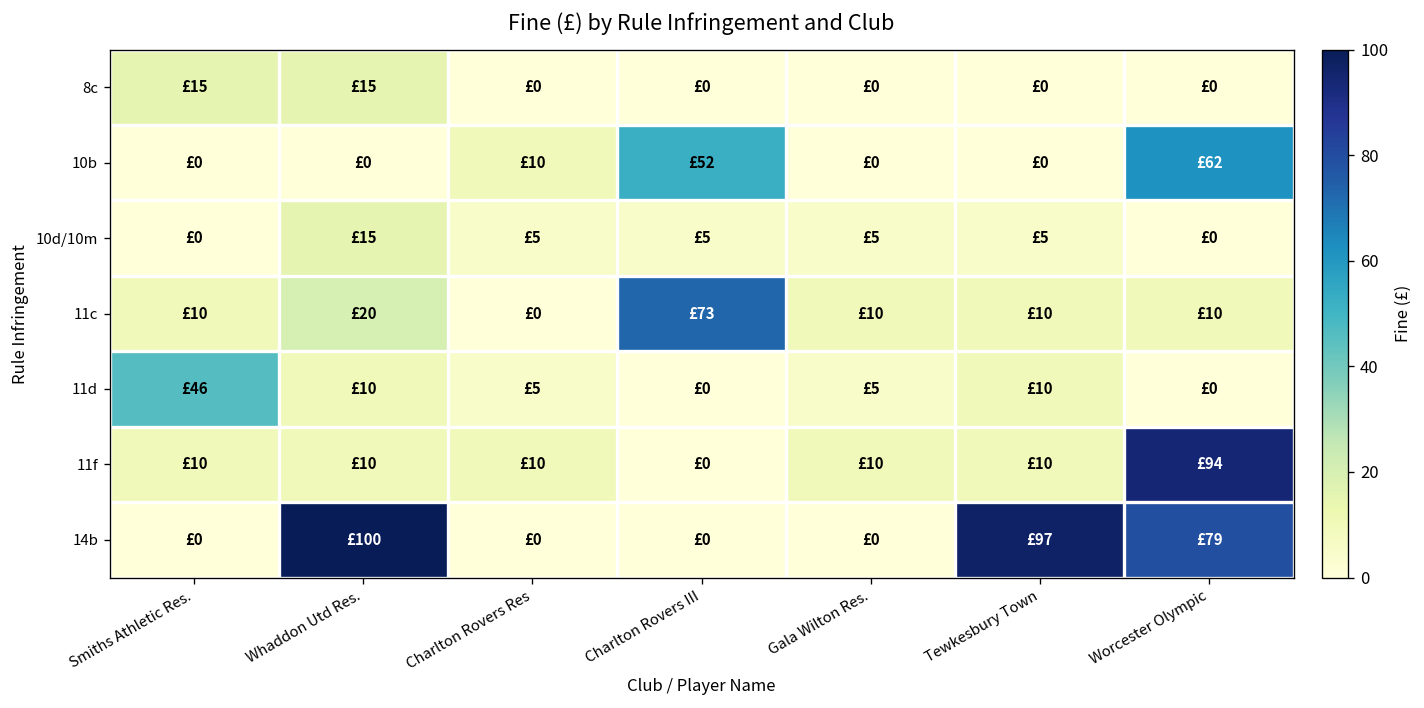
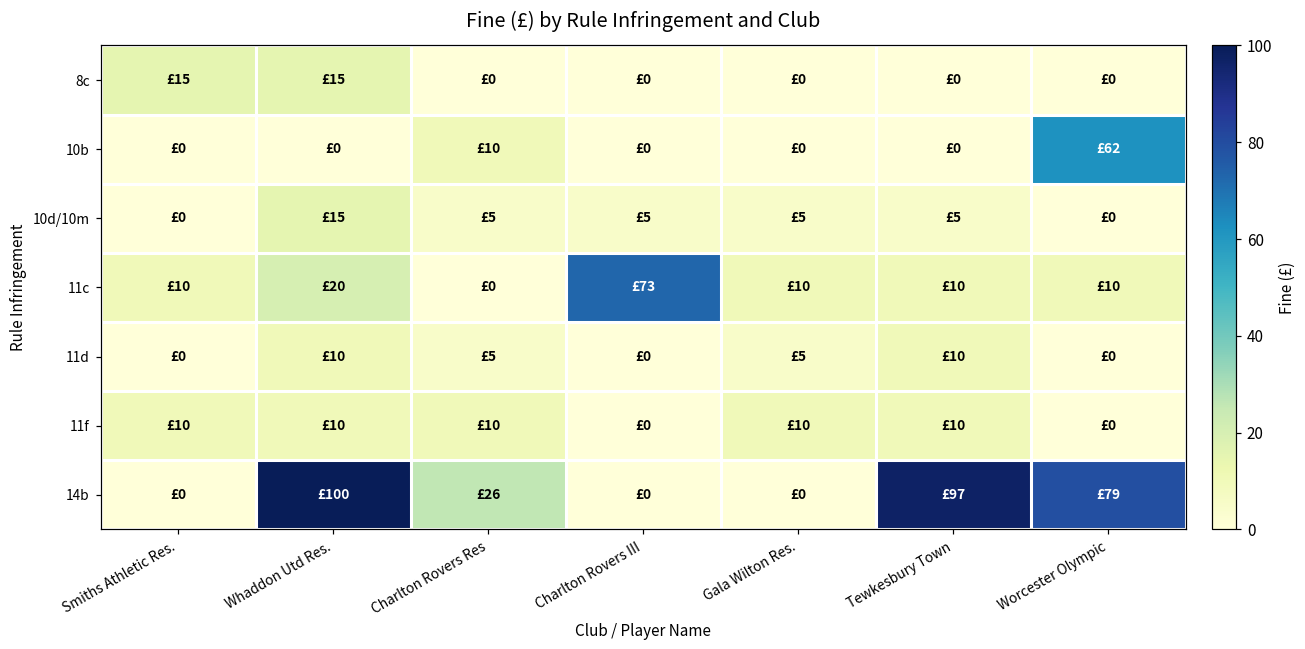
  {
    "8c": {
      "Smiths Athletic Res.": "£15",
      "Whaddon Utd Res.": "£15",
      "Charlton Rovers Res": "£0",
      "Charlton Rovers III": "£0",
      "Gala Wilton Res.": "£0",
      "Tewkesbury Town": "£0",
      "Worcester Olympic": "£0"
    },
    "10b": {
      "Smiths Athletic Res.": "£0",
      "Whaddon Utd Res.": "£0",
      "Charlton Rovers Res": "£10",
-     "Charlton Rovers III": "£52",
+     "Charlton Rovers III": "£0",
      "Gala Wilton Res.": "£0",
      "Tewkesbury Town": "£0",
      "Worcester Olympic": "£62"
    },
    "10d/10m": {
      "Smiths Athletic Res.": "£0",
      "Whaddon Utd Res.": "£15",
      "Charlton Rovers Res": "£5",
      "Charlton Rovers III": "£5",
      "Gala Wilton Res.": "£5",
      "Tewkesbury Town": "£5",
      "Worcester Olympic": "£0"
    },
    "11c": {
      "Smiths Athletic Res.": "£10",
      "Whaddon Utd Res.": "£20",
      "Charlton Rovers Res": "£0",
      "Charlton Rovers III": "£73",
      "Gala Wilton Res.": "£10",
      "Tewkesbury Town": "£10",
      "Worcester Olympic": "£10"
    },
    "11d": {
-     "Smiths Athletic Res.": "£46",
+     "Smiths Athletic Res.": "£0",
      "Whaddon Utd Res.": "£10",
      "Charlton Rovers Res": "£5",
      "Charlton Rovers III": "£0",
      "Gala Wilton Res.": "£5",
      "Tewkesbury Town": "£10",
      "Worcester Olympic": "£0"
    },
    "11f": {
      "Smiths Athletic Res.": "£10",
      "Whaddon Utd Res.": "£10",
      "Charlton Rovers Res": "£10",
      "Charlton Rovers III": "£0",
      "Gala Wilton Res.": "£10",
      "Tewkesbury Town": "£10",
-     "Worcester Olympic": "£94"
+     "Worcester Olympic": "£0"
    },
    "14b": {
      "Smiths Athletic Res.": "£0",
      "Whaddon Utd Res.": "£100",
-     "Charlton Rovers Res": "£0",
+     "Charlton Rovers Res": "£26",
      "Charlton Rovers III": "£0",
      "Gala Wilton Res.": "£0",
      "Tewkesbury Town": "£97",
      "Worcester Olympic": "£79"
    }
  }
